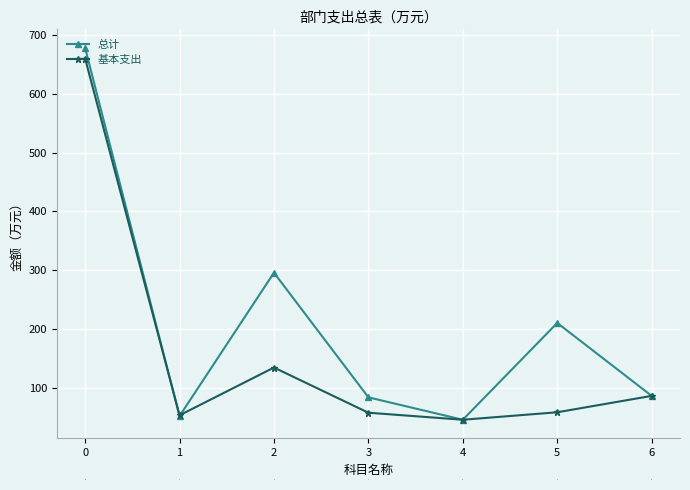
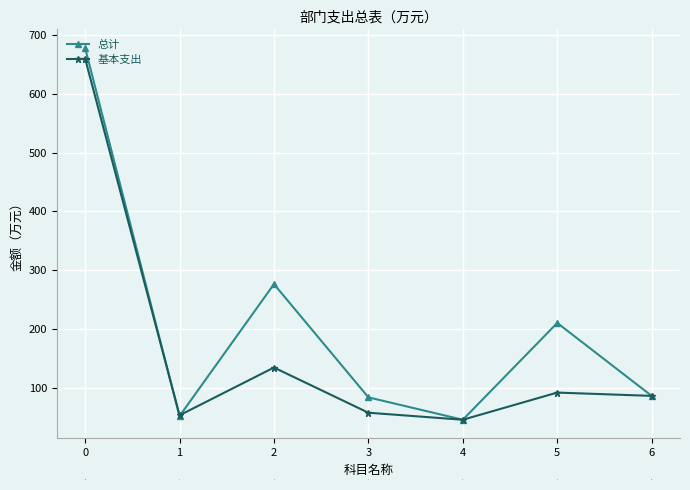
  {
    "总计": {
      "0": 680,
-     "2": 300,
+     "2": 280,
      "3": 80,
      "5": 210
    },
    "基本支出": {
      "0": 660,
      "2": 130,
      "3": 60,
-     "5": 60
+     "5": 90
    }
  }
